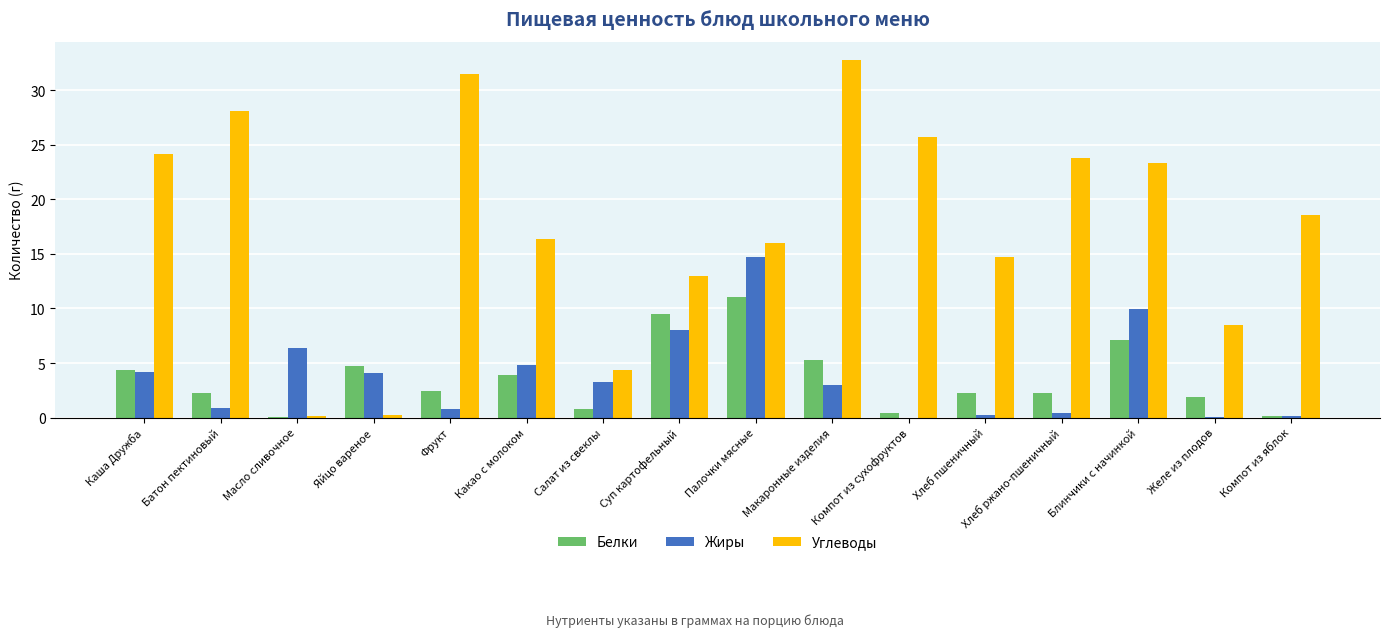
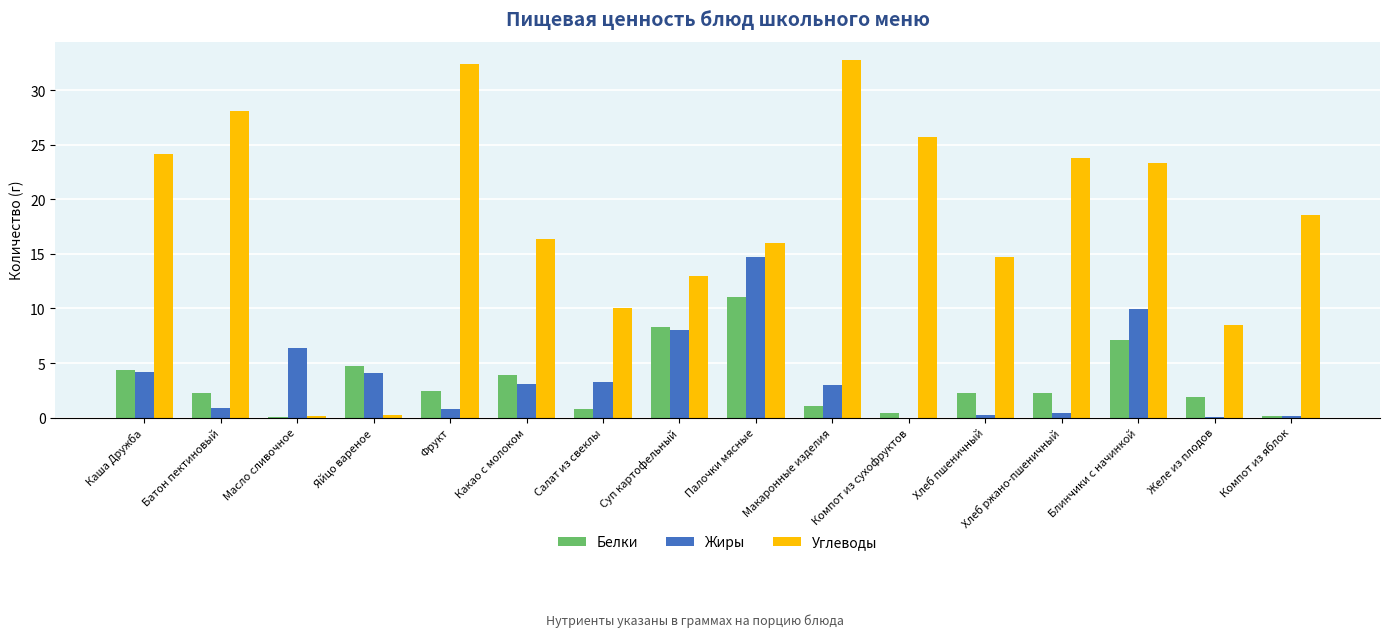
  {
    "Белки": {
      "Каша Дружба": 4.4,
      "Батон пектиновый": 2.3,
      "Яйцо вареное": 4.8,
      "Фрукт": 2.4,
      "Какао с молоком": 3.9,
      "Салат из свеклы": 0.8,
-     "Суп картофельный": 9.5,
+     "Суп картофельный": 8.3,
      "Палочки мясные": 11.1,
-     "Макаронные изделия": 5.3,
+     "Макаронные изделия": 1.1,
      "Компот из сухофруктов": 0.4,
      "Хлеб пшеничный": 2.3,
      "Хлеб ржано-пшеничный": 2.2,
      "Блинчики с начинкой": 7.1,
      "Желе из плодов": 1.9
    },
    "Жиры": {
      "Каша Дружба": 4.2,
      "Батон пектиновый": 0.9,
      "Масло сливочное": 6.4,
      "Яйцо вареное": 4.0,
      "Фрукт": 0.8,
-     "Какао с молоком": 4.8,
+     "Какао с молоком": 3.1,
      "Салат из свеклы": 3.2,
      "Суп картофельный": 8.1,
      "Палочки мясные": 14.8,
      "Макаронные изделия": 3.0,
      "Компот из сухофруктов": 0.0,
      "Хлеб пшеничный": 0.2,
      "Хлеб ржано-пшеничный": 0.4,
      "Блинчики с начинкой": 9.9
    },
    "Углеводы": {
      "Каша Дружба": 24.2,
      "Батон пектиновый": 28.1,
      "Яйцо вареное": 0.2,
-     "Фрукт": 31.5,
+     "Фрукт": 32.4,
      "Какао с молоком": 16.3,
-     "Салат из свеклы": 4.4,
+     "Салат из свеклы": 10.0,
      "Суп картофельный": 13.0,
      "Палочки мясные": 16.0,
      "Макаронные изделия": 32.8,
      "Компот из сухофруктов": 25.7,
      "Хлеб пшеничный": 14.8,
      "Хлеб ржано-пшеничный": 23.8,
      "Блинчики с начинкой": 23.3,
      "Желе из плодов": 8.5,
      "Компот из яблок": 18.5
    }
  }
